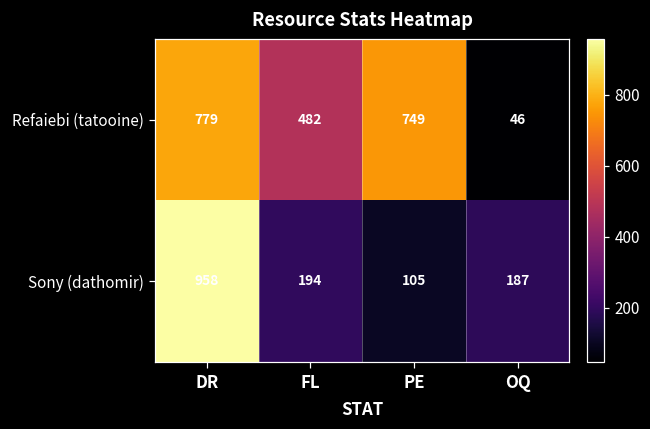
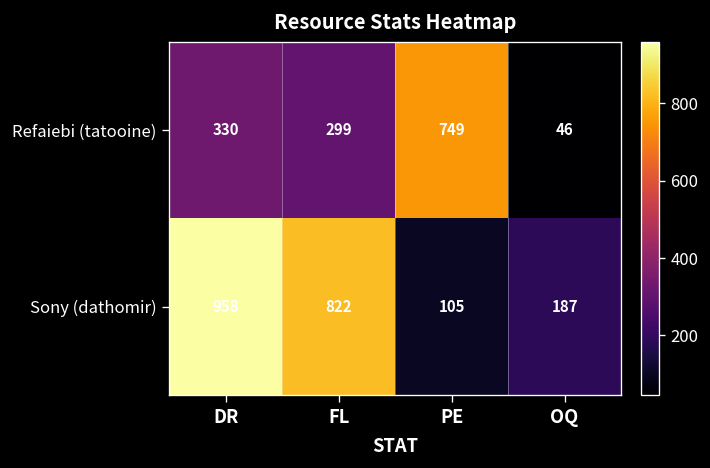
  {
    "Refaiebi (tatooine)": {
-     "DR": 779,
-     "FL": 482,
+     "DR": 330,
+     "FL": 299,
      "PE": 749,
      "OQ": 46
    },
    "Sony (dathomir)": {
      "DR": 958,
-     "FL": 194,
+     "FL": 822,
      "PE": 105,
      "OQ": 187
    }
  }
